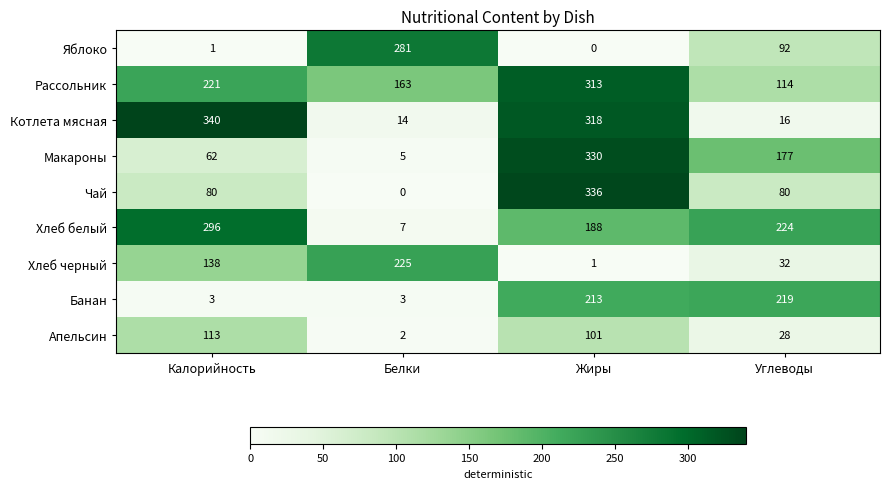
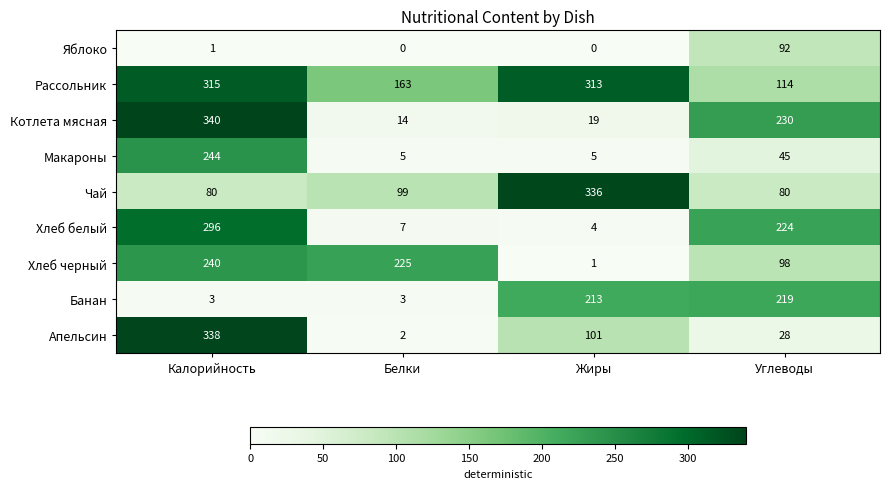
  {
    "Яблоко": {
      "Калорийность": 1,
-     "Белки": 281,
+     "Белки": 0,
      "Жиры": 0,
      "Углеводы": 92
    },
    "Рассольник": {
-     "Калорийность": 221,
+     "Калорийность": 315,
      "Белки": 163,
      "Жиры": 313,
      "Углеводы": 114
    },
    "Котлета мясная": {
      "Калорийность": 340,
      "Белки": 14,
-     "Жиры": 318,
-     "Углеводы": 16
+     "Жиры": 19,
+     "Углеводы": 230
    },
    "Макароны": {
-     "Калорийность": 62,
+     "Калорийность": 244,
      "Белки": 5,
-     "Жиры": 330,
-     "Углеводы": 177
+     "Жиры": 5,
+     "Углеводы": 45
    },
    "Чай": {
      "Калорийность": 80,
-     "Белки": 0,
+     "Белки": 99,
      "Жиры": 336,
      "Углеводы": 80
    },
    "Хлеб белый": {
      "Калорийность": 296,
      "Белки": 7,
-     "Жиры": 188,
+     "Жиры": 4,
      "Углеводы": 224
    },
    "Хлеб черный": {
-     "Калорийность": 138,
+     "Калорийность": 240,
      "Белки": 225,
      "Жиры": 1,
-     "Углеводы": 32
+     "Углеводы": 98
    },
    "Банан": {
      "Калорийность": 3,
      "Белки": 3,
      "Жиры": 213,
      "Углеводы": 219
    },
    "Апельсин": {
-     "Калорийность": 113,
+     "Калорийность": 338,
      "Белки": 2,
      "Жиры": 101,
      "Углеводы": 28
    }
  }
